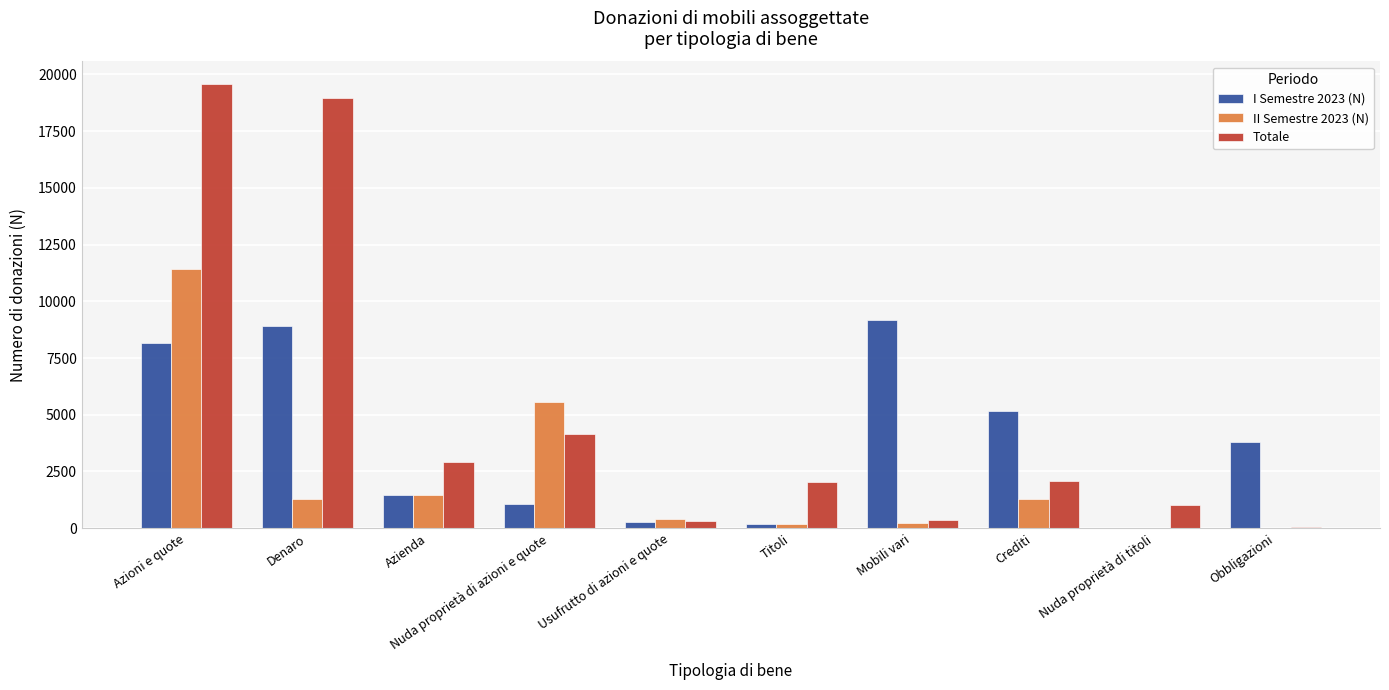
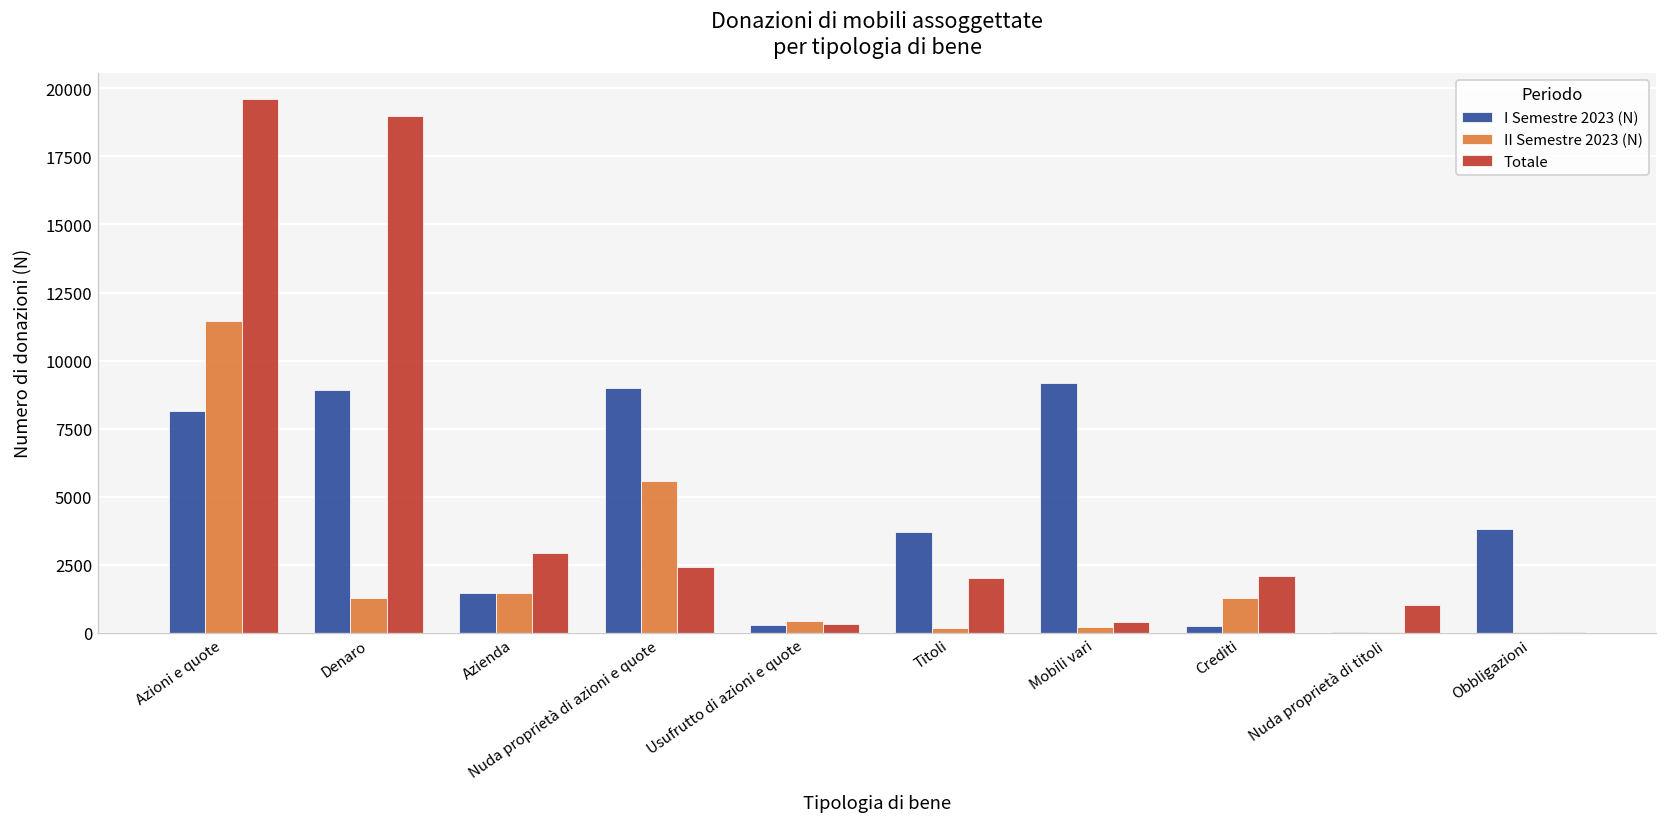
  {
    "I Semestre 2023 (N)": {
      "Azioni e quote": 8200,
      "Denaro": 8900,
      "Azienda": 1500,
-     "Nuda proprietà di azioni e quote": 1100,
+     "Nuda proprietà di azioni e quote": 9000,
      "Usufrutto di azioni e quote": 300,
-     "Titoli": 200,
+     "Titoli": 3700,
      "Mobili vari": 9200,
-     "Crediti": 5200,
+     "Crediti": 300,
      "Obbligazioni": 3800
    },
    "II Semestre 2023 (N)": {
      "Azioni e quote": 11400,
      "Denaro": 1300,
      "Azienda": 1500,
      "Nuda proprietà di azioni e quote": 5600,
      "Usufrutto di azioni e quote": 400,
      "Titoli": 200,
      "Mobili vari": 200,
      "Crediti": 1300
    },
    "Totale": {
      "Azioni e quote": 19600,
      "Denaro": 19000,
      "Azienda": 2900,
-     "Nuda proprietà di azioni e quote": 4200,
+     "Nuda proprietà di azioni e quote": 2400,
      "Usufrutto di azioni e quote": 300,
      "Titoli": 2000,
      "Mobili vari": 400,
      "Crediti": 2100,
      "Nuda proprietà di titoli": 1000
    }
  }
